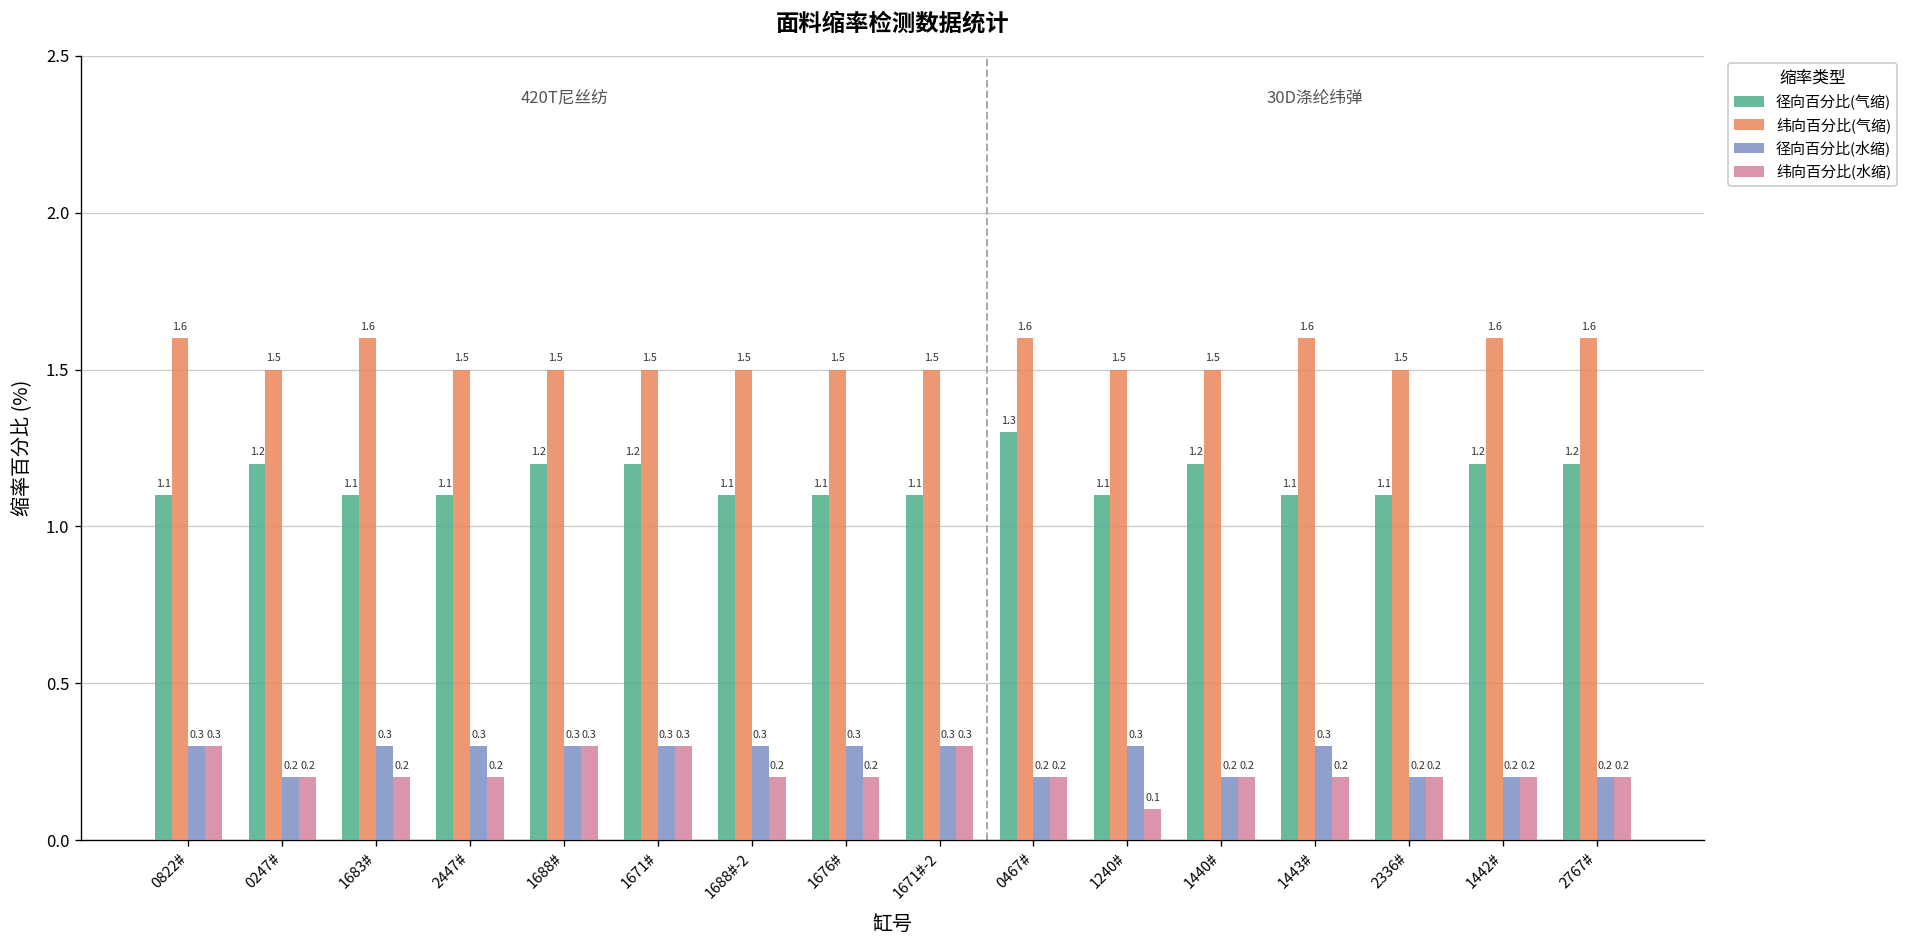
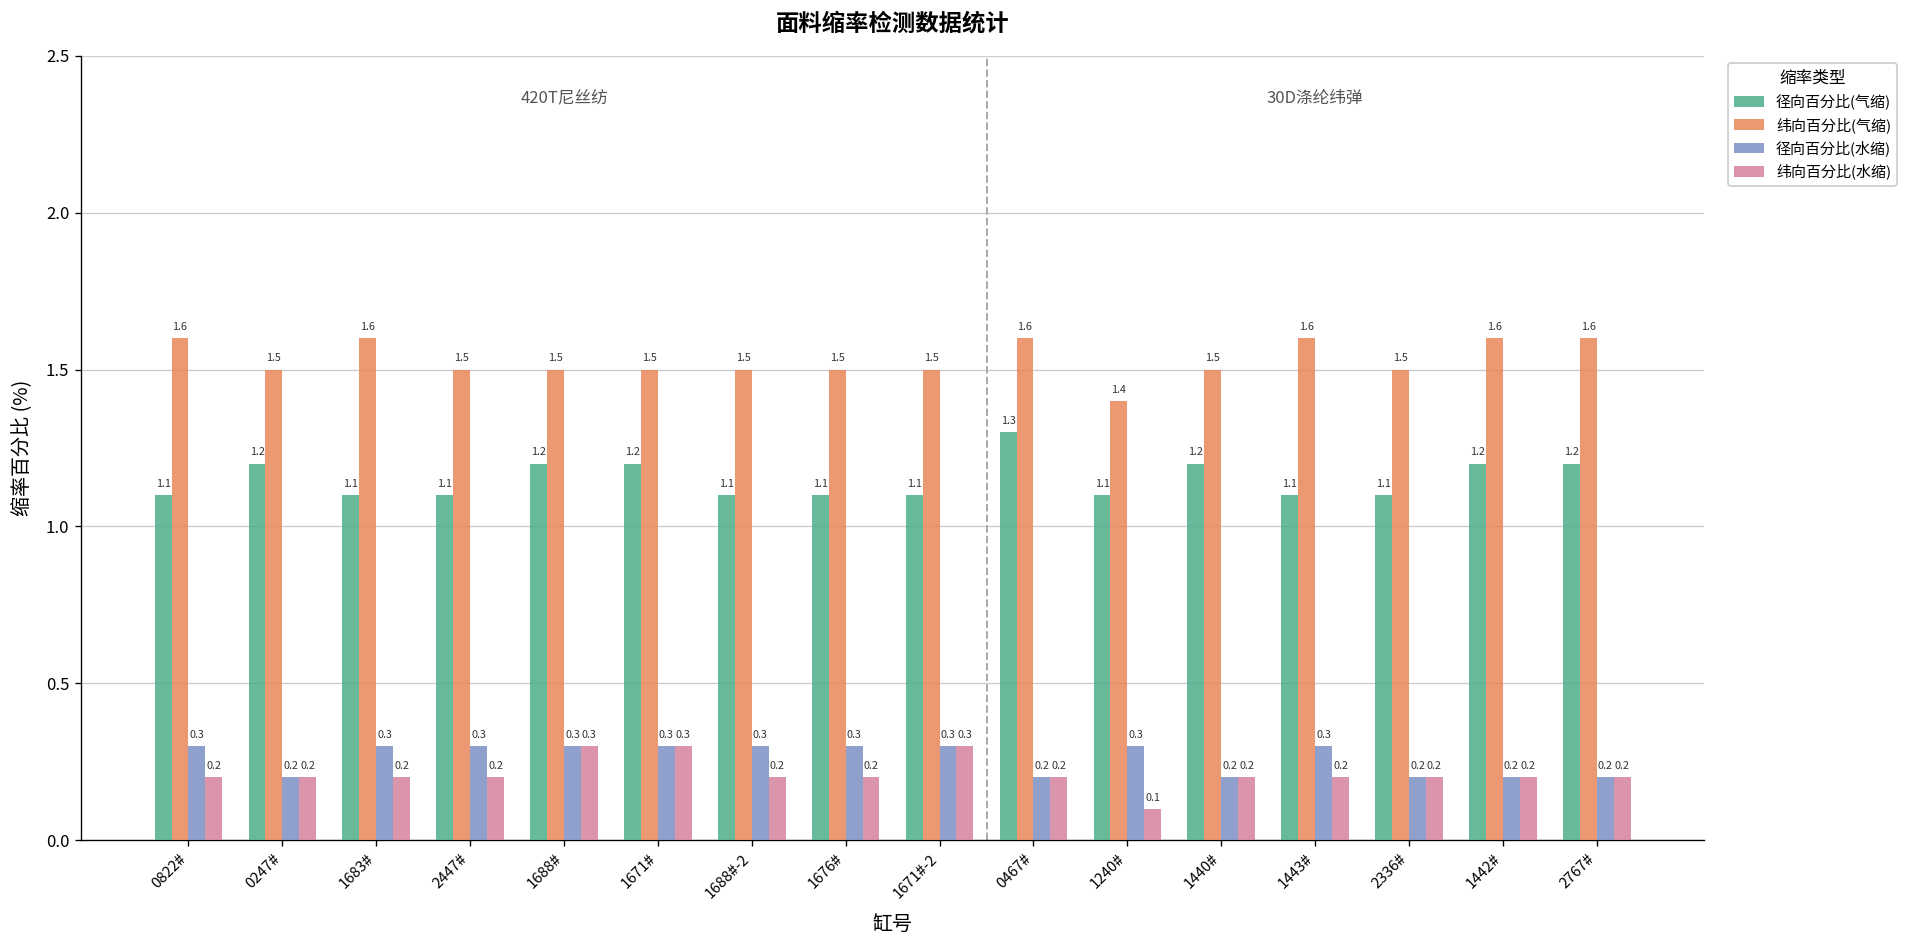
  {
    "径向百分比(气缩)": {
      "0822#": 1.1,
      "0247#": 1.2,
      "1683#": 1.1,
      "2447#": 1.1,
      "1688#": 1.2,
      "1671#": 1.2,
      "1688#-2": 1.1,
      "1676#": 1.1,
      "1671#-2": 1.1,
      "0467#": 1.3,
      "1240#": 1.1,
      "1440#": 1.2,
      "1443#": 1.1,
      "2336#": 1.1,
      "1442#": 1.2,
      "2767#": 1.2
    },
    "纬向百分比(气缩)": {
      "0822#": 1.6,
      "0247#": 1.5,
      "1683#": 1.6,
      "2447#": 1.5,
      "1688#": 1.5,
      "1671#": 1.5,
      "1688#-2": 1.5,
      "1676#": 1.5,
      "1671#-2": 1.5,
      "0467#": 1.6,
-     "1240#": 1.5,
+     "1240#": 1.4,
      "1440#": 1.5,
      "1443#": 1.6,
      "2336#": 1.5,
      "1442#": 1.6,
      "2767#": 1.6
    },
    "径向百分比(水缩)": {
      "0822#": 0.3,
      "0247#": 0.2,
      "1683#": 0.3,
      "2447#": 0.3,
      "1688#": 0.3,
      "1671#": 0.3,
      "1688#-2": 0.3,
      "1676#": 0.3,
      "1671#-2": 0.3,
      "0467#": 0.2,
      "1240#": 0.3,
      "1440#": 0.2,
      "1443#": 0.3,
      "2336#": 0.2,
      "1442#": 0.2,
      "2767#": 0.2
    },
    "纬向百分比(水缩)": {
-     "0822#": 0.3,
+     "0822#": 0.2,
      "0247#": 0.2,
      "1683#": 0.2,
      "2447#": 0.2,
      "1688#": 0.3,
      "1671#": 0.3,
      "1688#-2": 0.2,
      "1676#": 0.2,
      "1671#-2": 0.3,
      "0467#": 0.2,
      "1240#": 0.1,
      "1440#": 0.2,
      "1443#": 0.2,
      "2336#": 0.2,
      "1442#": 0.2,
      "2767#": 0.2
    }
  }
